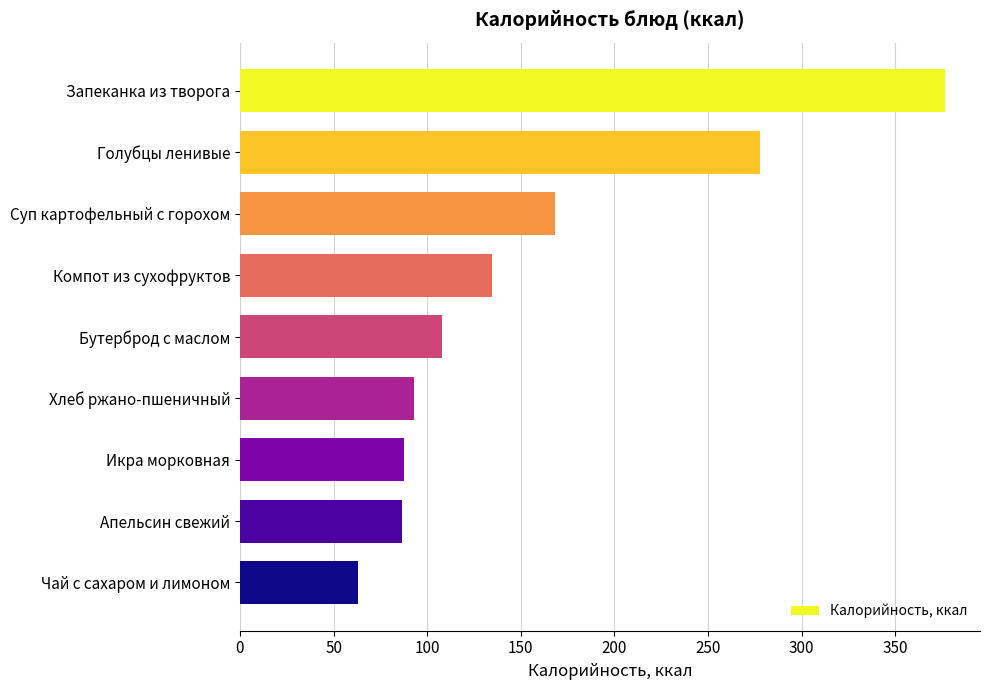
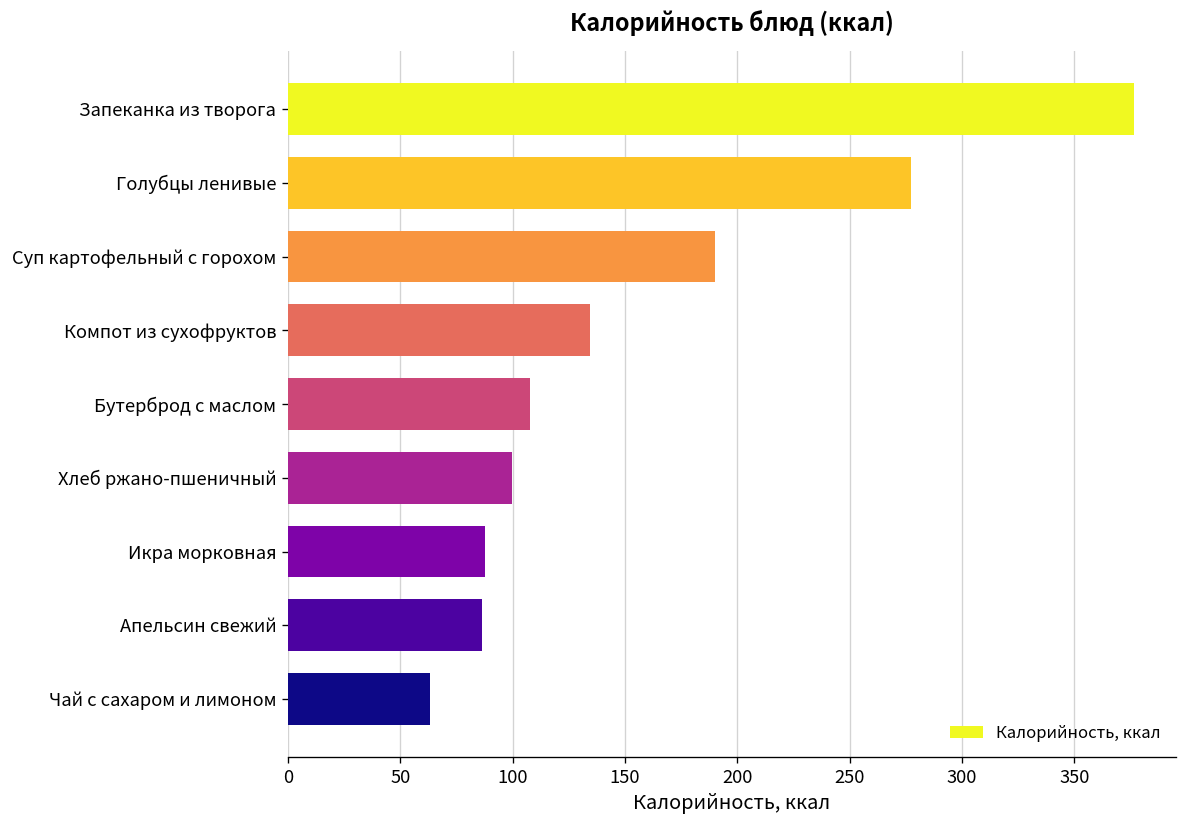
  {
    "Запеканка из творога": 376,
    "Голубцы ленивые": 278,
-   "Суп картофельный с горохом": 168,
+   "Суп картофельный с горохом": 190,
    "Компот из сухофруктов": 134,
    "Бутерброд с маслом": 108,
-   "Хлеб ржано-пшеничный": 93,
+   "Хлеб ржано-пшеничный": 100,
    "Икра морковная": 88,
    "Апельсин свежий": 86,
    "Чай с сахаром и лимоном": 63
  }
